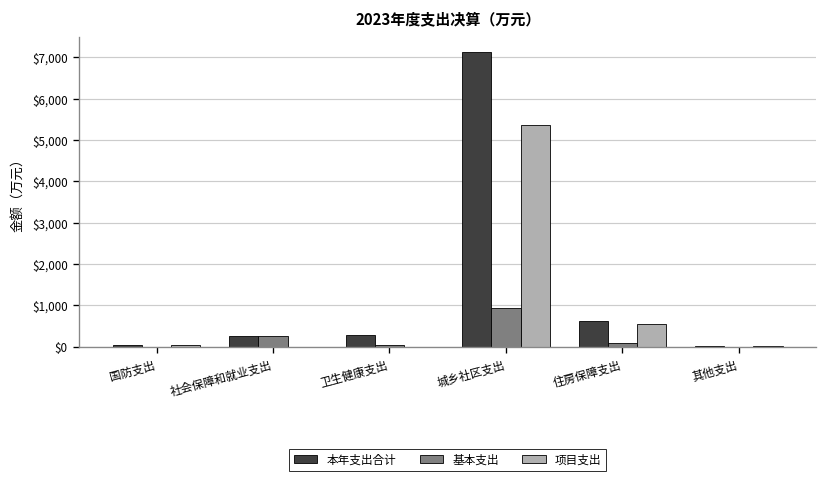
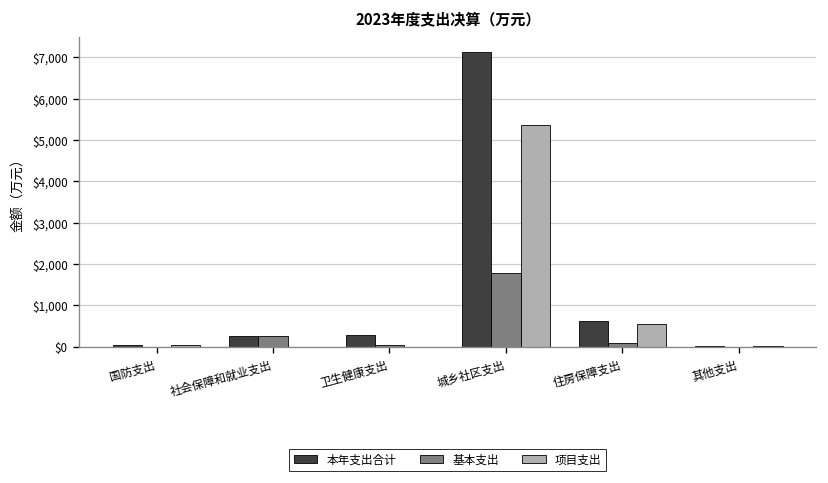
  {
    "本年支出合计": {
      "社会保障和就业支出": "$300",
      "卫生健康支出": "$300",
      "城乡社区支出": "$7,100",
      "住房保障支出": "$600"
    },
    "基本支出": {
      "国防支出": "$0",
      "社会保障和就业支出": "$300",
-     "城乡社区支出": "$900",
+     "城乡社区支出": "$1,800",
      "住房保障支出": "$100",
      "其他支出": "$0"
    },
    "项目支出": {
      "社会保障和就业支出": "$0",
      "卫生健康支出": "$0",
      "城乡社区支出": "$5,400",
      "住房保障支出": "$500"
    }
  }
